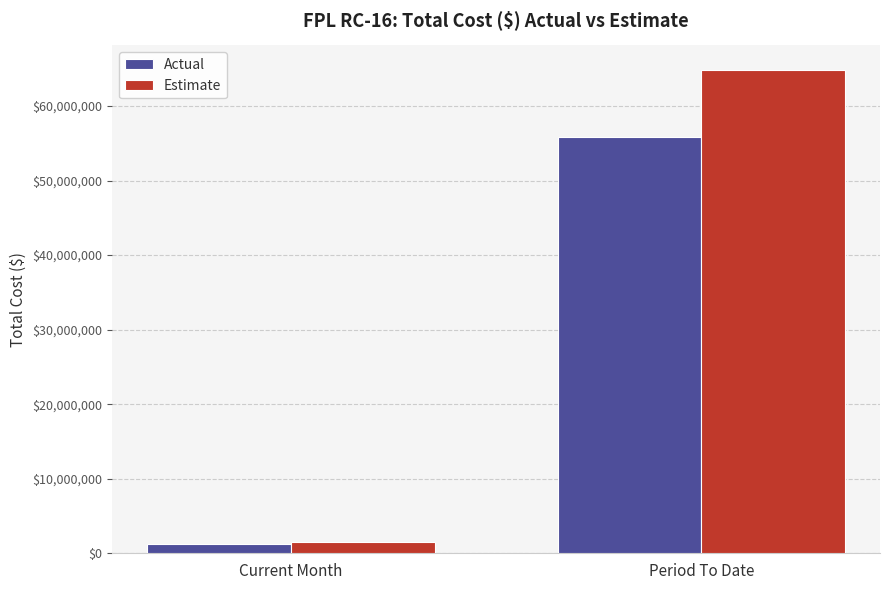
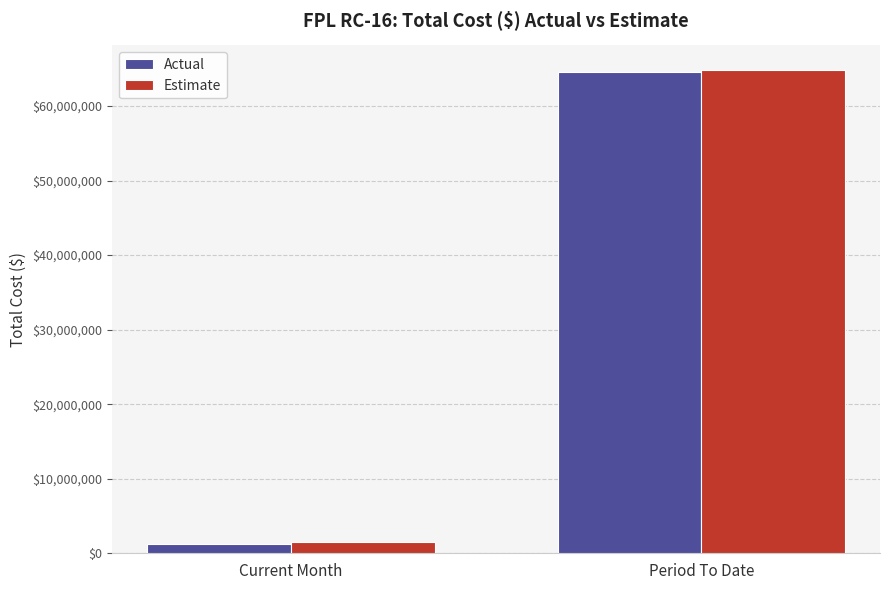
  {
    "Actual": {
      "Current Month": "$1,000,000",
-     "Period To Date": "$56,000,000"
+     "Period To Date": "$64,000,000"
    },
    "Estimate": {
      "Current Month": "$2,000,000",
      "Period To Date": "$65,000,000"
    }
  }
